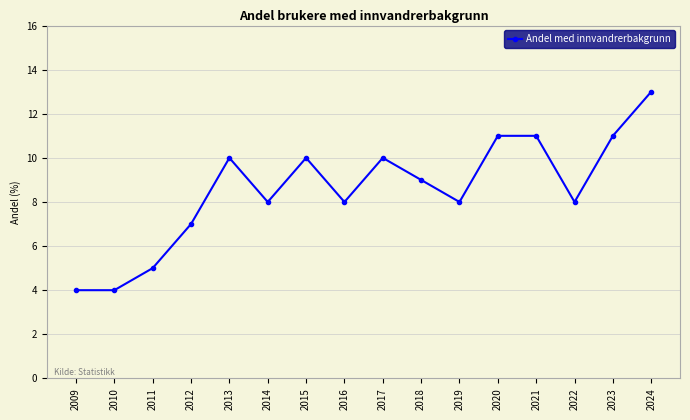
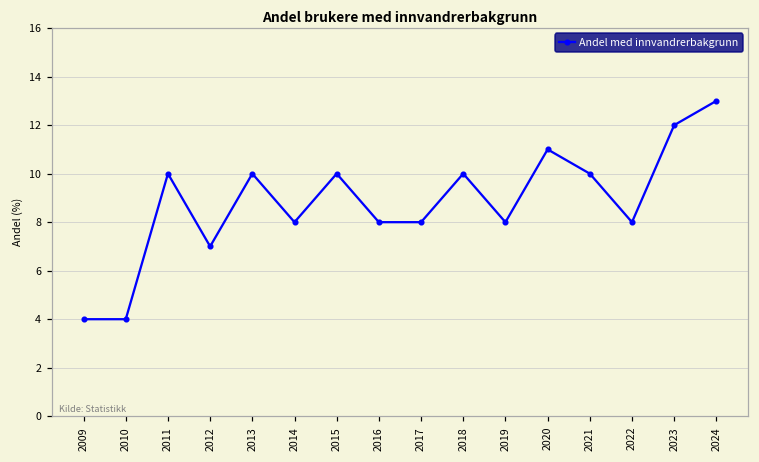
  {
    "2009": 4,
    "2010": 4,
-   "2011": 5,
+   "2011": 10,
    "2012": 7,
    "2013": 10,
    "2014": 8,
    "2015": 10,
    "2016": 8,
-   "2017": 10,
-   "2018": 9,
+   "2017": 8,
+   "2018": 10,
    "2019": 8,
    "2020": 11,
-   "2021": 11,
+   "2021": 10,
    "2022": 8,
-   "2023": 11,
+   "2023": 12,
    "2024": 13
  }
